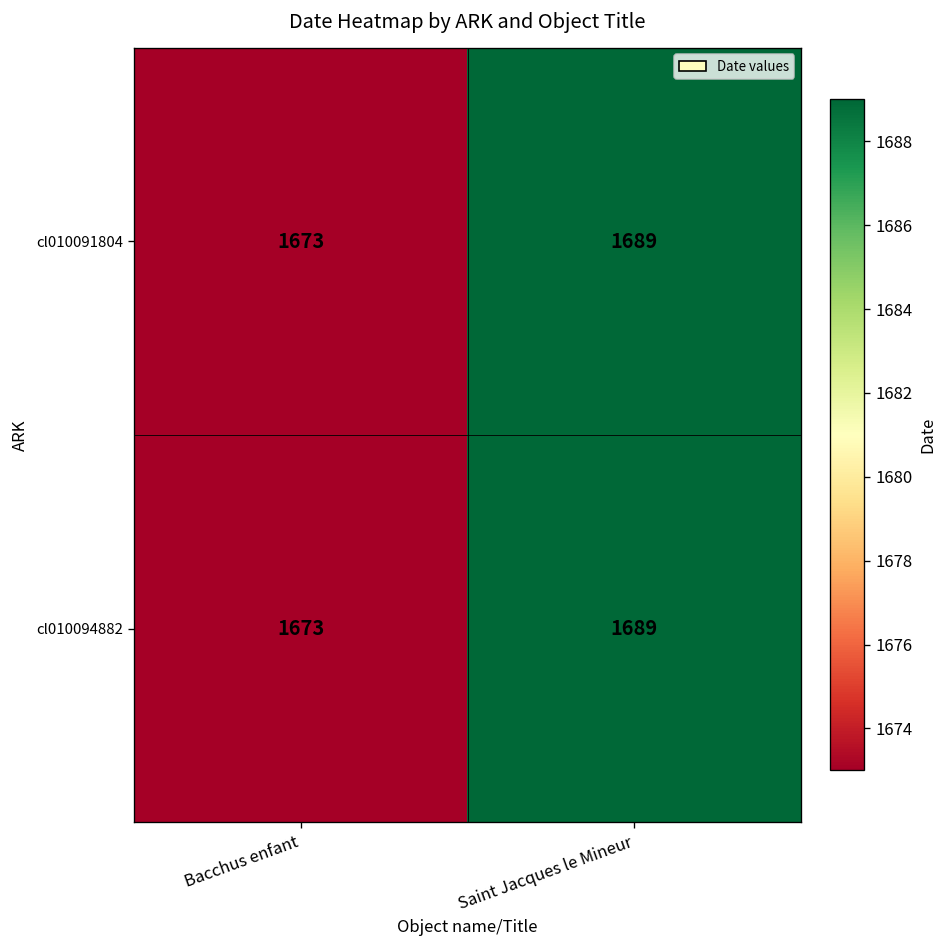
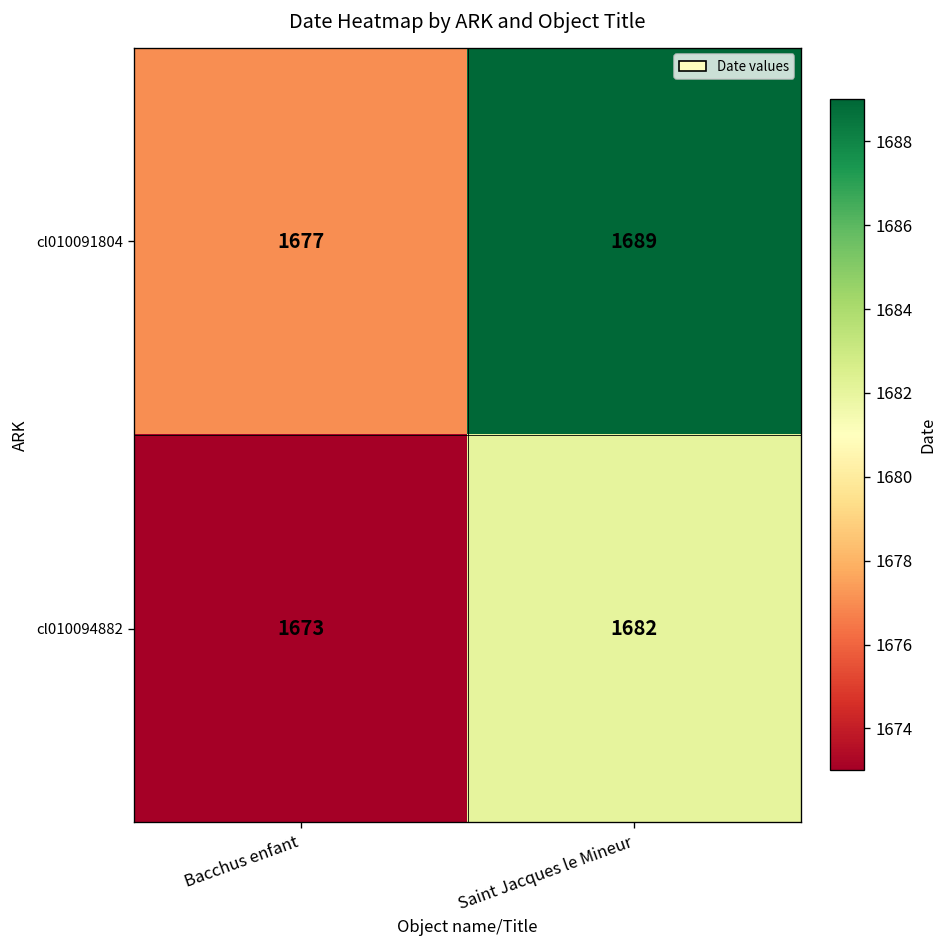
  {
    "cl010091804": {
-     "Bacchus enfant": 1673,
+     "Bacchus enfant": 1677,
      "Saint Jacques le Mineur": 1689
    },
    "cl010094882": {
      "Bacchus enfant": 1673,
-     "Saint Jacques le Mineur": 1689
+     "Saint Jacques le Mineur": 1682
    }
  }
